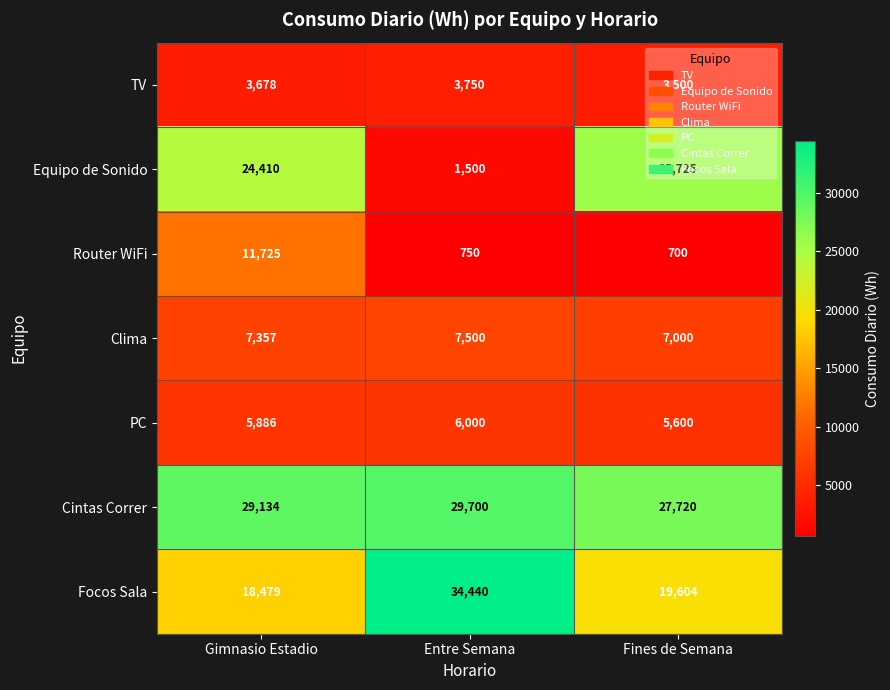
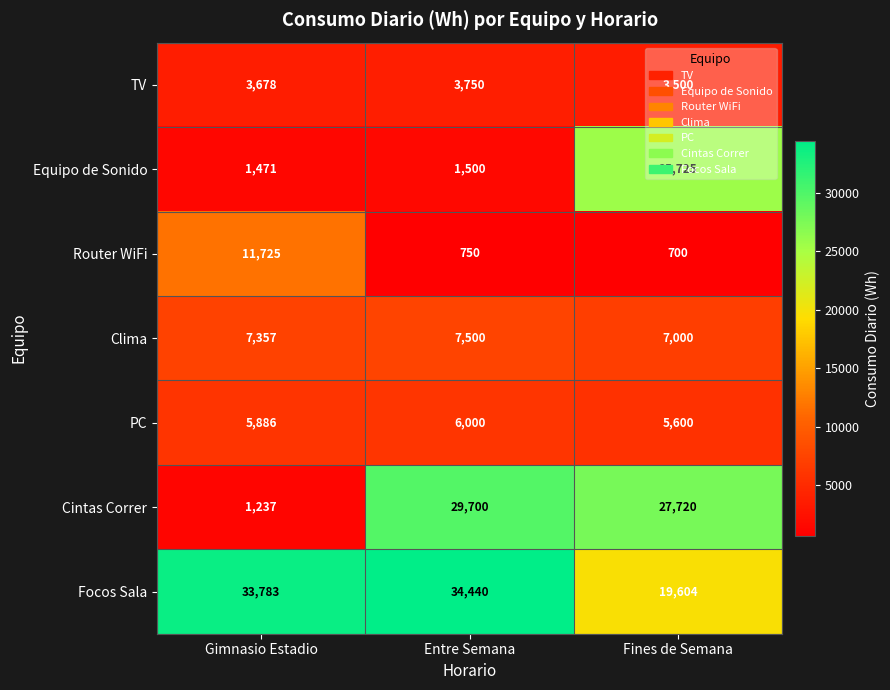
  {
    "TV": {
      "Gimnasio Estadio": "3,678",
      "Entre Semana": "3,750"
    },
    "Equipo de Sonido": {
-     "Gimnasio Estadio": "24,410",
+     "Gimnasio Estadio": "1,471",
      "Entre Semana": "1,500"
    },
    "Router WiFi": {
      "Gimnasio Estadio": "11,725",
      "Entre Semana": "750",
      "Fines de Semana": "700"
    },
    "Clima": {
      "Gimnasio Estadio": "7,357",
      "Entre Semana": "7,500",
      "Fines de Semana": "7,000"
    },
    "PC": {
      "Gimnasio Estadio": "5,886",
      "Entre Semana": "6,000",
      "Fines de Semana": "5,600"
    },
    "Cintas Correr": {
-     "Gimnasio Estadio": "29,134",
+     "Gimnasio Estadio": "1,237",
      "Entre Semana": "29,700",
      "Fines de Semana": "27,720"
    },
    "Focos Sala": {
-     "Gimnasio Estadio": "18,479",
+     "Gimnasio Estadio": "33,783",
      "Entre Semana": "34,440",
      "Fines de Semana": "19,604"
    }
  }
